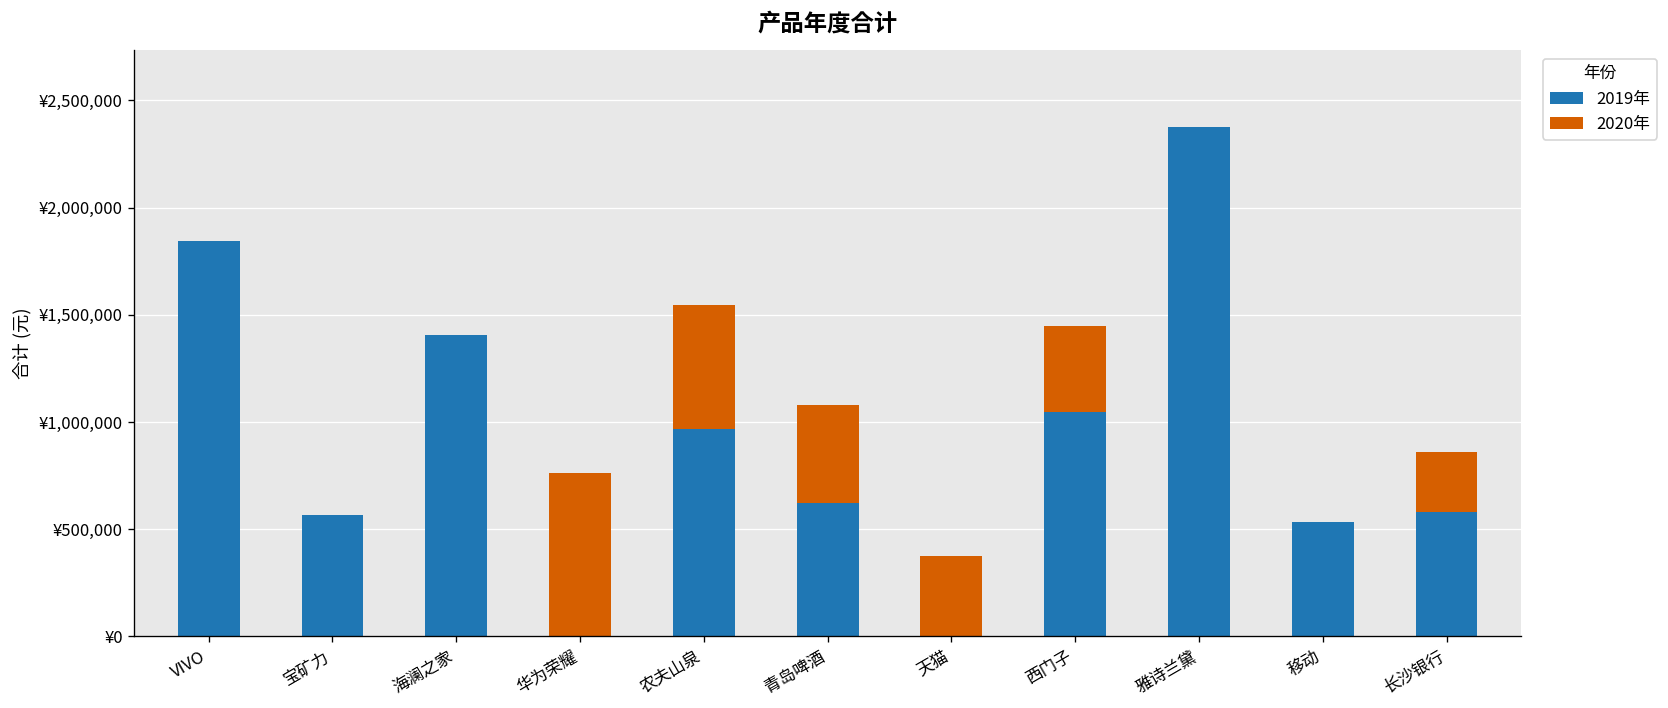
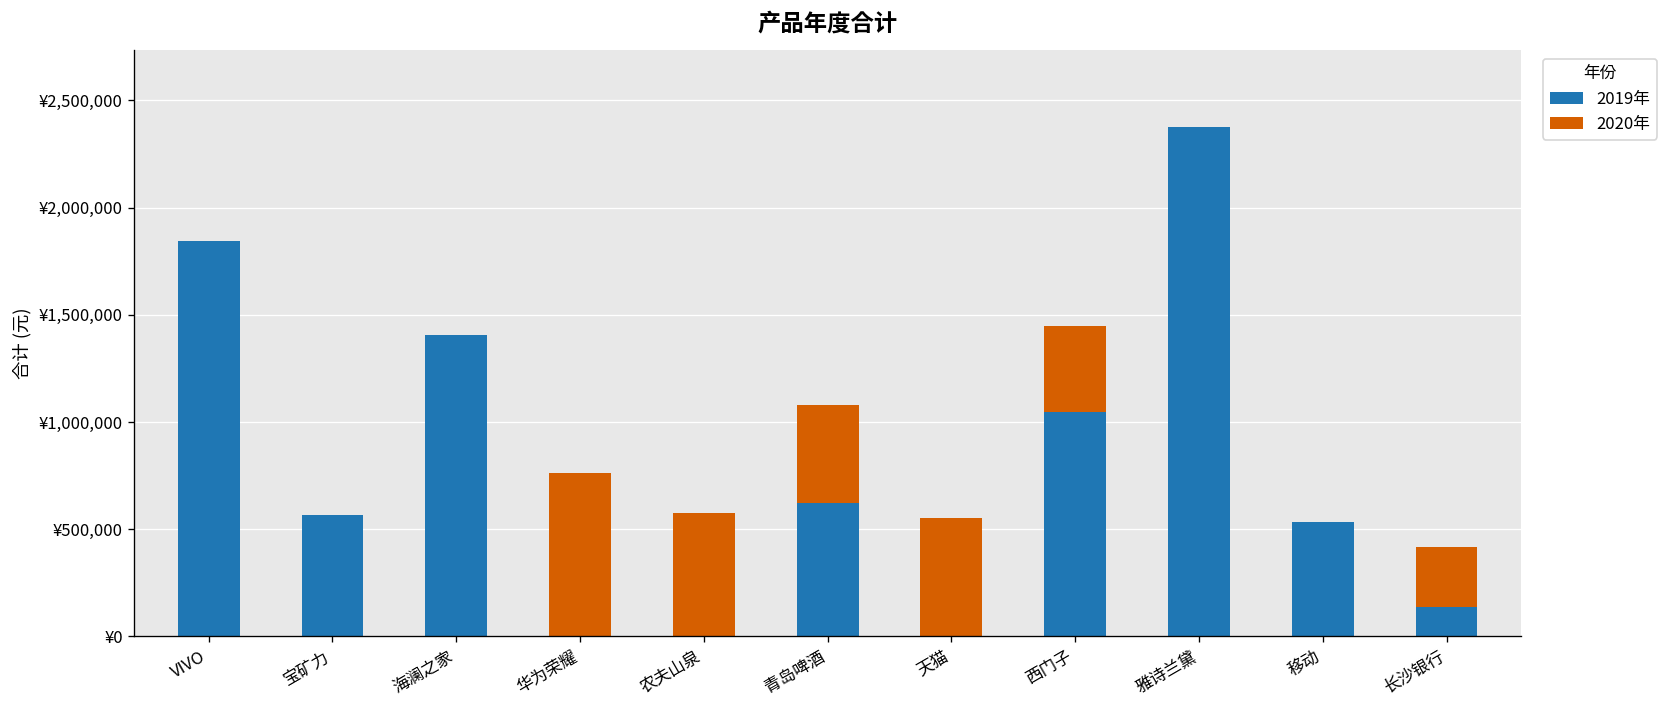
  {
    "2019年": {
      "VIVO": "¥1,840,000",
      "宝矿力": "¥570,000",
      "海澜之家": "¥1,400,000",
      "华为荣耀": "¥0",
-     "农夫山泉": "¥970,000",
+     "农夫山泉": "¥0",
      "青岛啤酒": "¥620,000",
      "天猫": "¥0",
      "西门子": "¥1,050,000",
      "雅诗兰黛": "¥2,380,000",
      "移动": "¥530,000",
-     "长沙银行": "¥580,000"
+     "长沙银行": "¥140,000"
    },
    "2020年": {
      "VIVO": "¥0",
      "宝矿力": "¥0",
      "海澜之家": "¥0",
      "华为荣耀": "¥760,000",
      "农夫山泉": "¥580,000",
      "青岛啤酒": "¥460,000",
-     "天猫": "¥370,000",
+     "天猫": "¥550,000",
      "西门子": "¥400,000",
      "雅诗兰黛": "¥0",
      "移动": "¥0",
      "长沙银行": "¥280,000"
    }
  }
